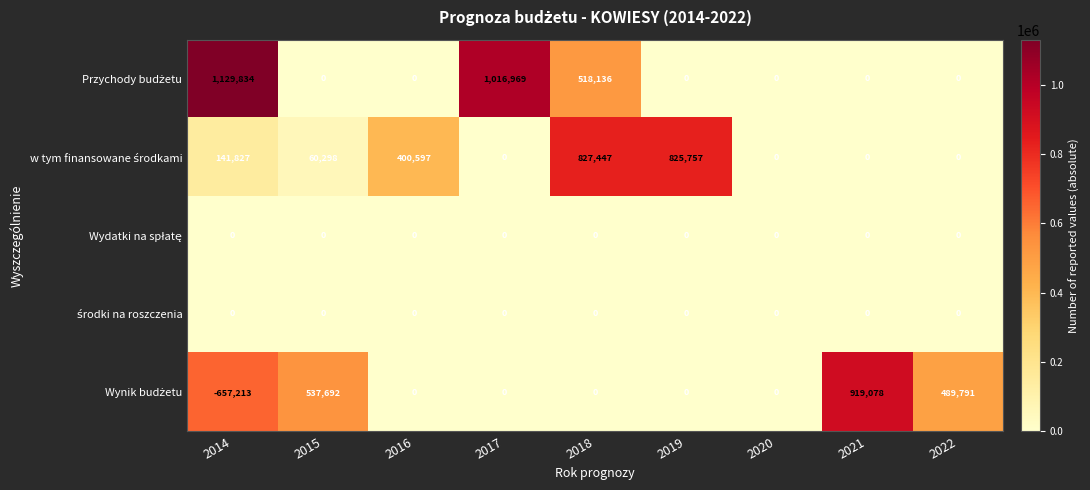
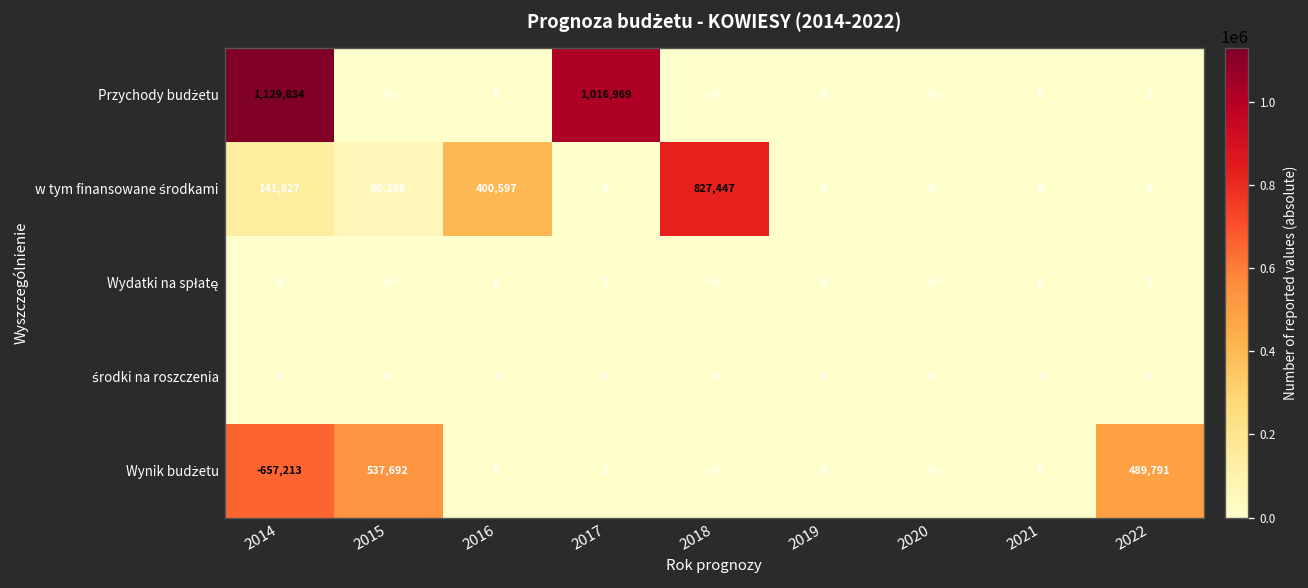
  {
    "Przychody budżetu": {
      "2014": "1,129,834",
      "2015": "0",
      "2016": "0",
      "2017": "1,016,969",
-     "2018": "518,136",
+     "2018": "0",
      "2019": "0",
      "2020": "0",
      "2021": "0",
      "2022": "0"
    },
    "w tym finansowane środkami": {
      "2014": "141,827",
      "2015": "60,298",
      "2016": "400,597",
      "2017": "0",
      "2018": "827,447",
-     "2019": "825,757",
+     "2019": "0",
      "2020": "0",
      "2021": "0",
      "2022": "0"
    },
    "Wydatki na spłatę": {
      "2014": "0",
      "2015": "0",
      "2016": "0",
      "2017": "0",
      "2018": "0",
      "2019": "0",
      "2020": "0",
      "2021": "0",
      "2022": "0"
    },
    "środki na roszczenia": {
      "2014": "0",
      "2015": "0",
      "2016": "0",
      "2017": "0",
      "2018": "0",
      "2019": "0",
      "2020": "0",
      "2021": "0",
      "2022": "0"
    },
    "Wynik budżetu": {
      "2014": "-657,213",
      "2015": "537,692",
      "2016": "0",
      "2017": "0",
      "2018": "0",
      "2019": "0",
      "2020": "0",
-     "2021": "919,078",
+     "2021": "0",
      "2022": "489,791"
    }
  }
